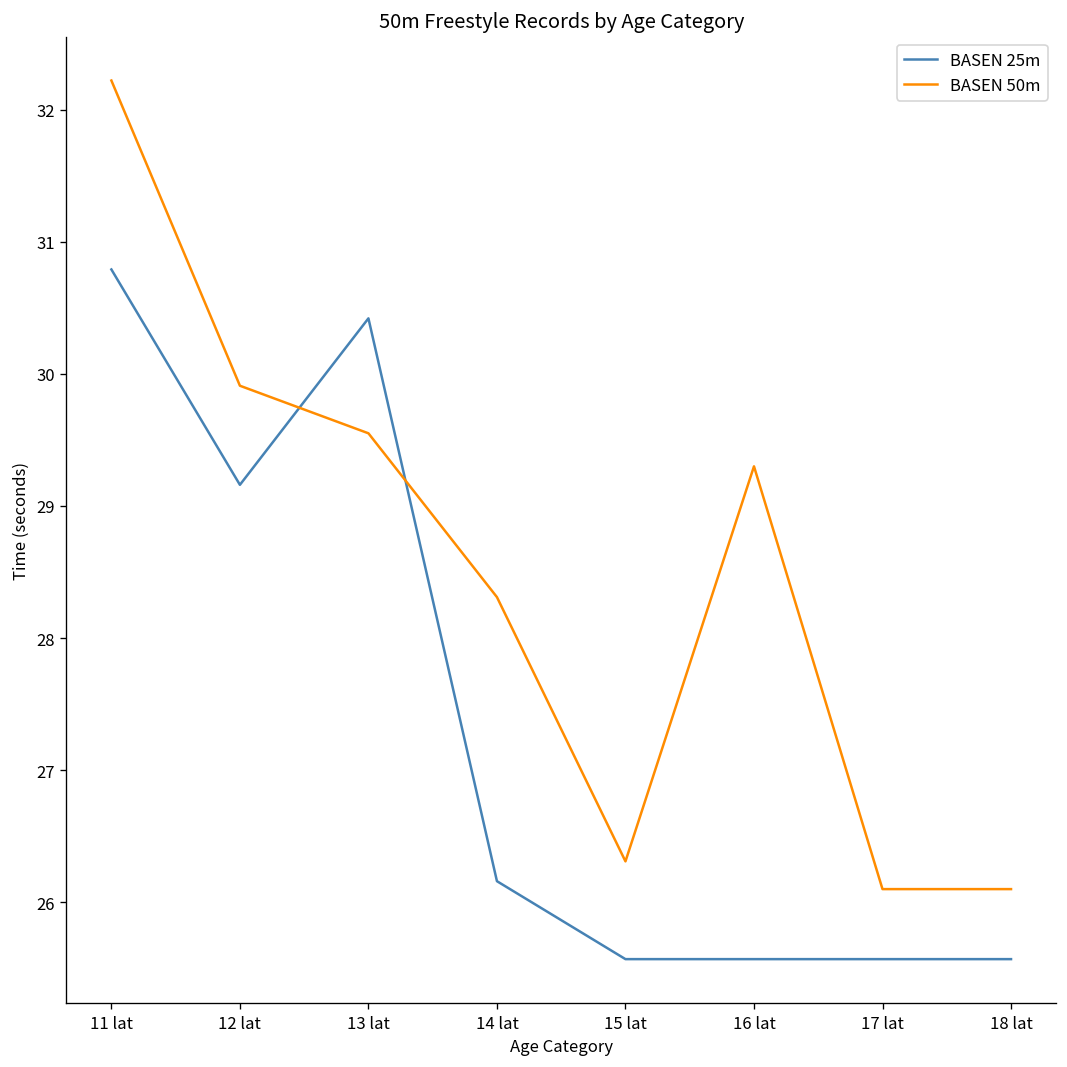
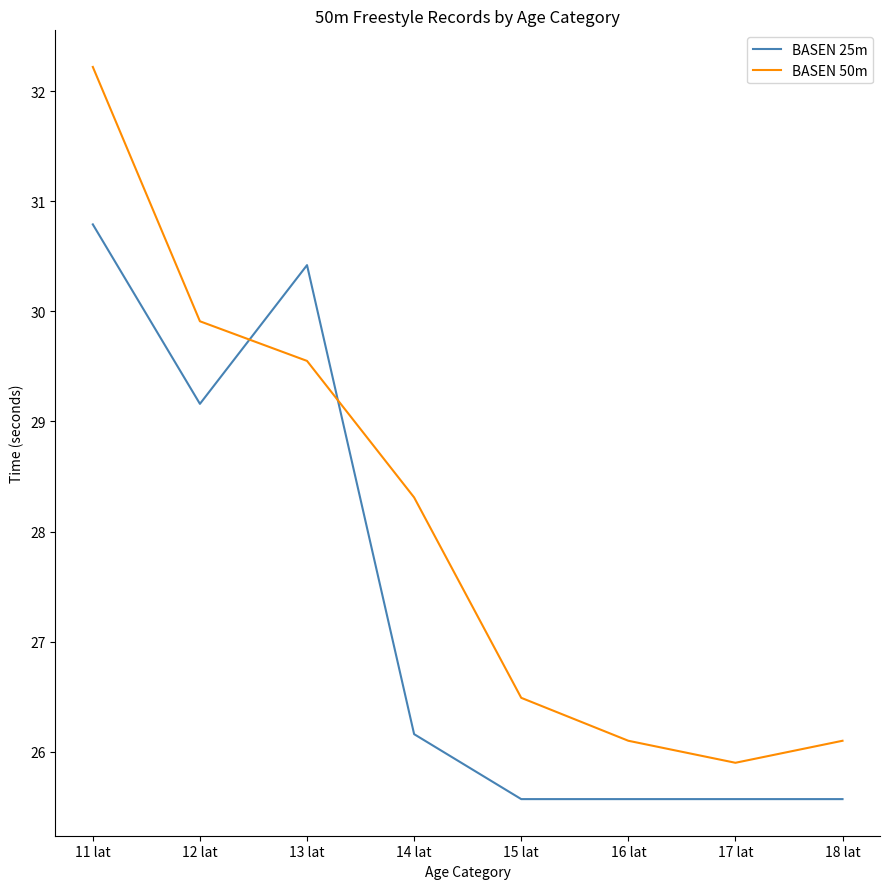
  {
    "BASEN 25m": {
      "11 lat": 30.79,
      "12 lat": 29.16,
      "13 lat": 30.42,
      "14 lat": 26.16,
      "15 lat": 25.57,
      "16 lat": 25.57,
      "17 lat": 25.57,
      "18 lat": 25.57
    },
    "BASEN 50m": {
      "11 lat": 32.22,
      "12 lat": 29.91,
      "13 lat": 29.55,
      "14 lat": 28.31,
-     "15 lat": 26.31,
-     "16 lat": 29.3,
-     "17 lat": 26.1,
+     "15 lat": 26.49,
+     "16 lat": 26.1,
+     "17 lat": 25.9,
      "18 lat": 26.10
    }
  }
